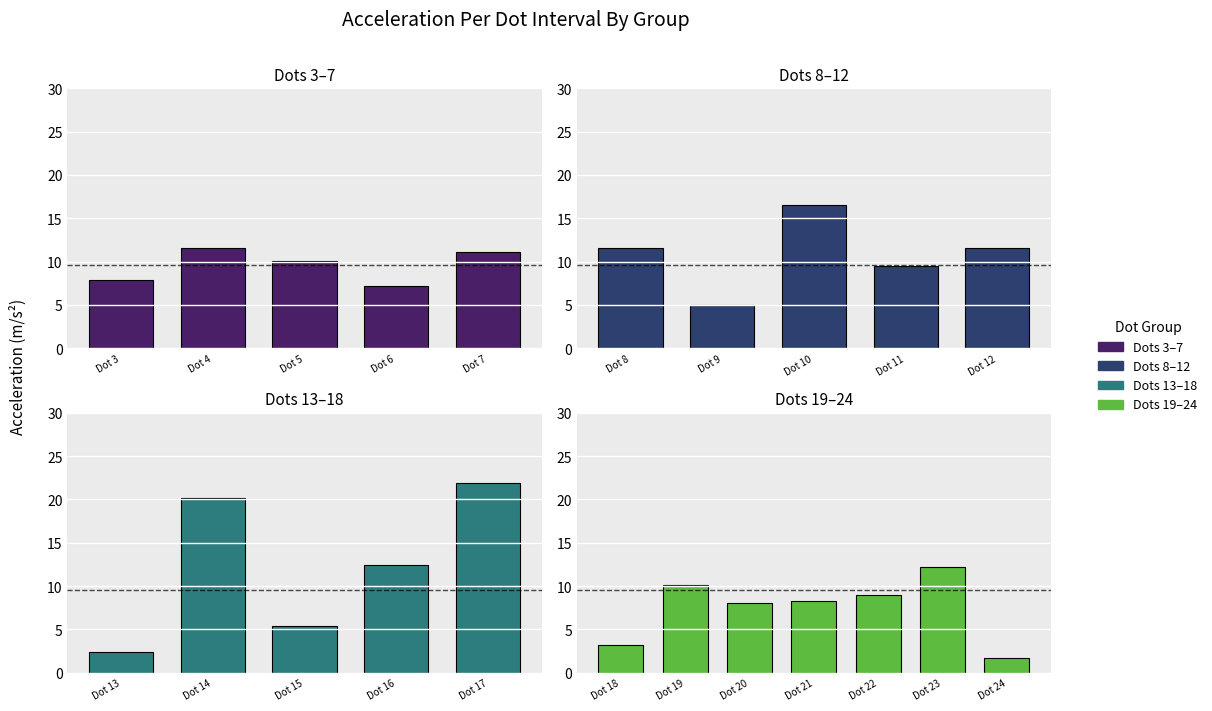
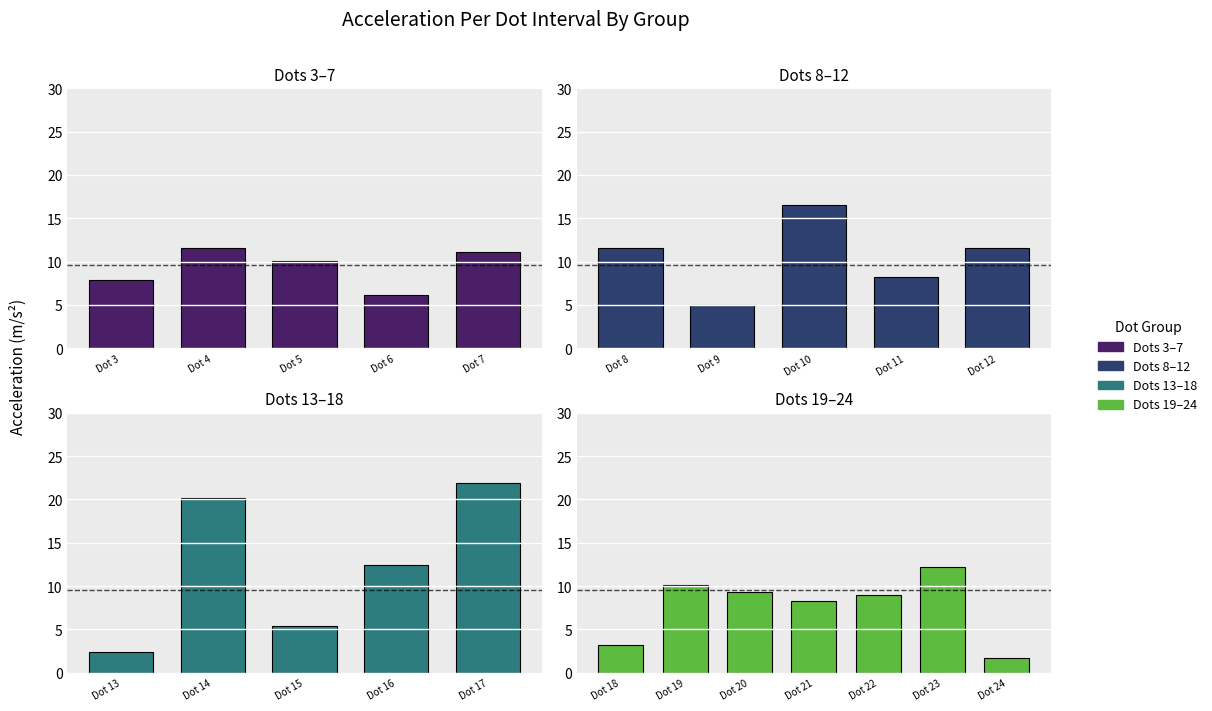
  {
    "Dots 3–7": {
      "Dot 3": 8,
      "Dot 4": 12,
      "Dot 5": 10,
-     "Dot 6": 7,
+     "Dot 6": 6,
      "Dot 7": 11
    },
    "Dots 8–12": {
      "Dot 8": 12,
      "Dot 9": 5,
      "Dot 10": 17,
-     "Dot 11": 9,
+     "Dot 11": 8,
      "Dot 12": 12
    },
    "Dots 13–18": {
      "Dot 13": 2,
      "Dot 14": 20,
      "Dot 15": 5,
      "Dot 16": 12,
      "Dot 17": 22
    },
    "Dots 19–24": {
      "Dot 18": 3,
      "Dot 19": 10,
-     "Dot 20": 8,
+     "Dot 20": 9,
      "Dot 21": 8,
      "Dot 22": 9,
      "Dot 23": 12,
      "Dot 24": 2
    }
  }
